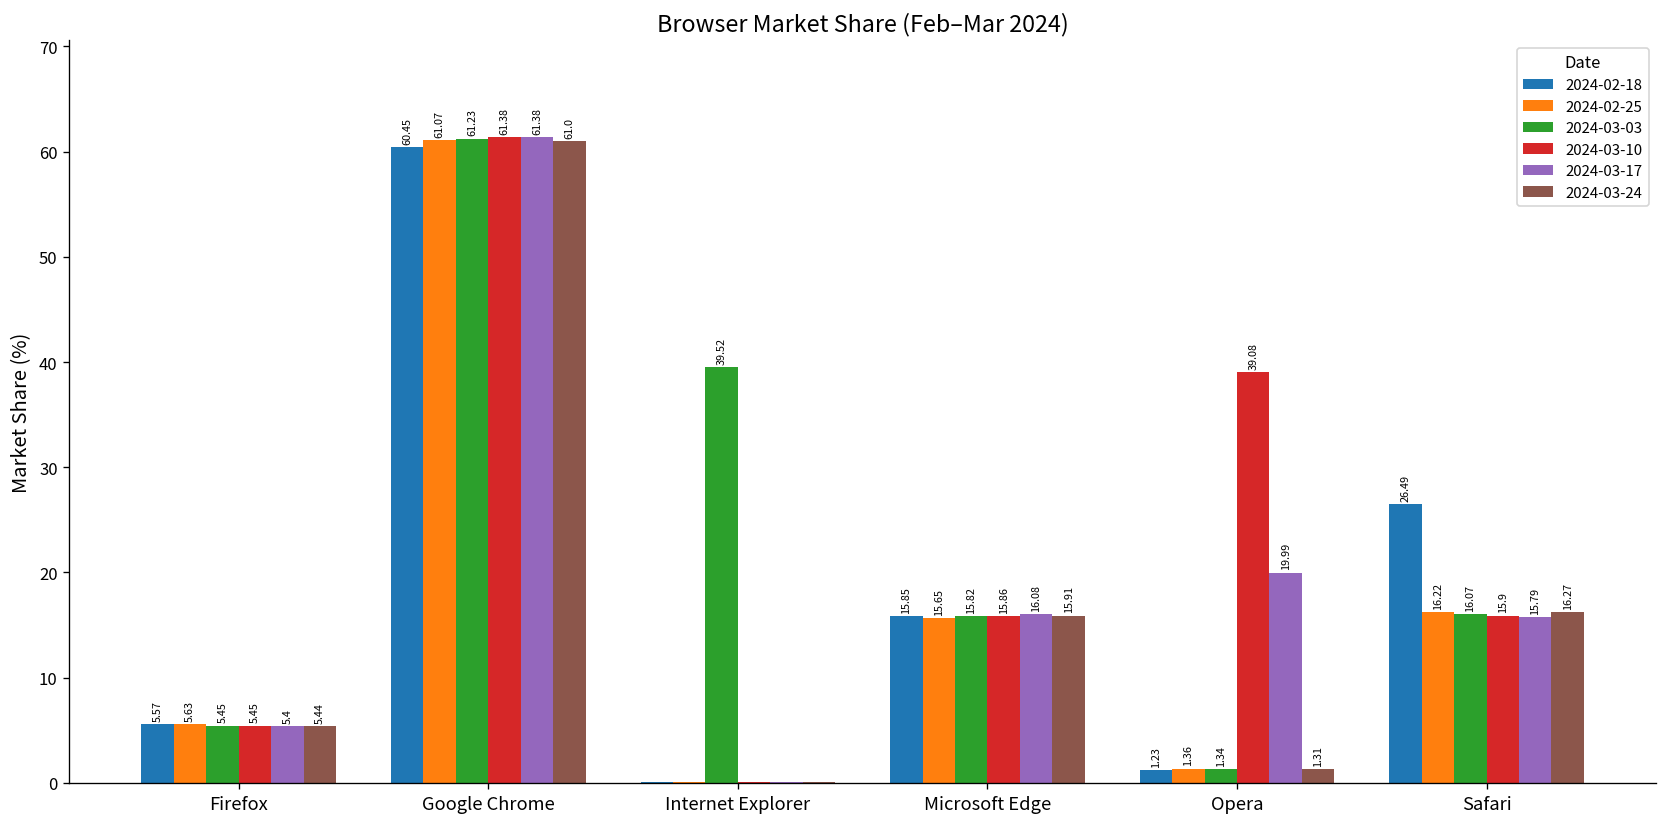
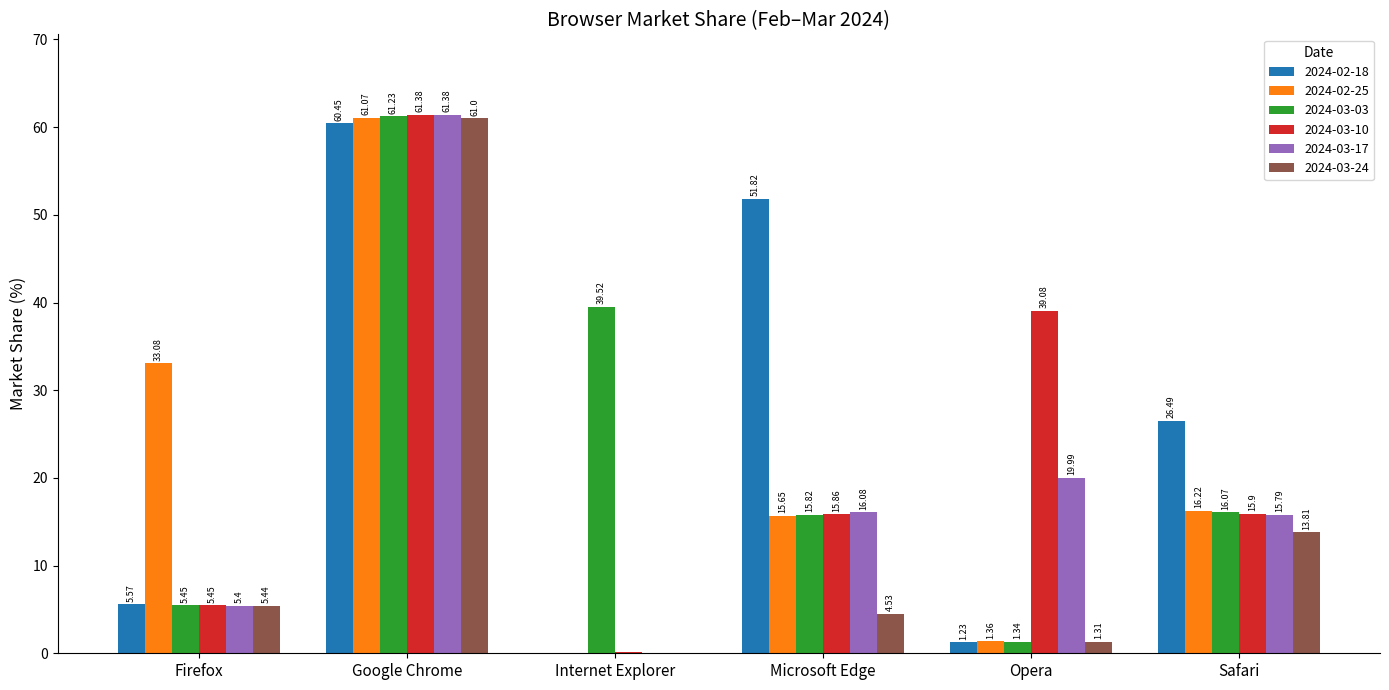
  {
    "2024-02-18": {
      "Firefox": 5.57,
      "Google Chrome": 60.45,
-     "Microsoft Edge": 15.85,
+     "Microsoft Edge": 51.82,
      "Opera": 1.23,
      "Safari": 26.49
    },
    "2024-02-25": {
-     "Firefox": 5.63,
+     "Firefox": 33.08,
      "Google Chrome": 61.07,
      "Microsoft Edge": 15.65,
      "Opera": 1.36,
      "Safari": 16.22
    },
    "2024-03-03": {
      "Firefox": 5.45,
      "Google Chrome": 61.23,
      "Internet Explorer": 39.52,
      "Microsoft Edge": 15.82,
      "Opera": 1.34,
      "Safari": 16.07
    },
    "2024-03-10": {
      "Firefox": 5.45,
      "Google Chrome": 61.38,
      "Microsoft Edge": 15.86,
      "Opera": 39.08,
      "Safari": 15.9
    },
    "2024-03-17": {
      "Firefox": 5.4,
      "Google Chrome": 61.38,
      "Microsoft Edge": 16.08,
      "Opera": 19.99,
      "Safari": 15.79
    },
    "2024-03-24": {
      "Firefox": 5.44,
      "Google Chrome": 61.0,
-     "Microsoft Edge": 15.91,
+     "Microsoft Edge": 4.53,
      "Opera": 1.31,
-     "Safari": 16.27
+     "Safari": 13.81
    }
  }
